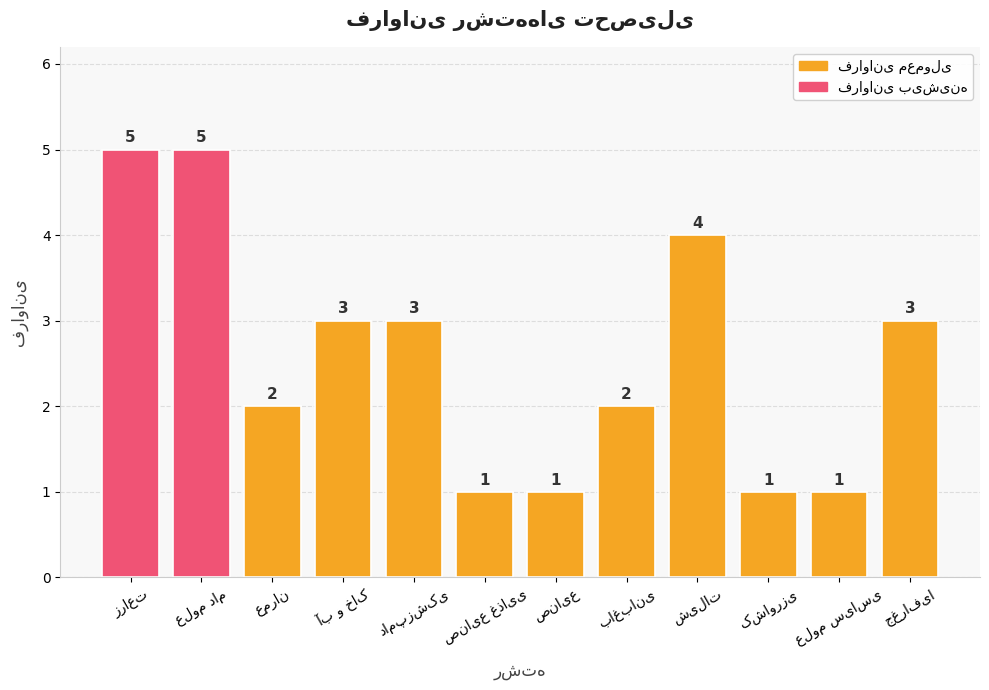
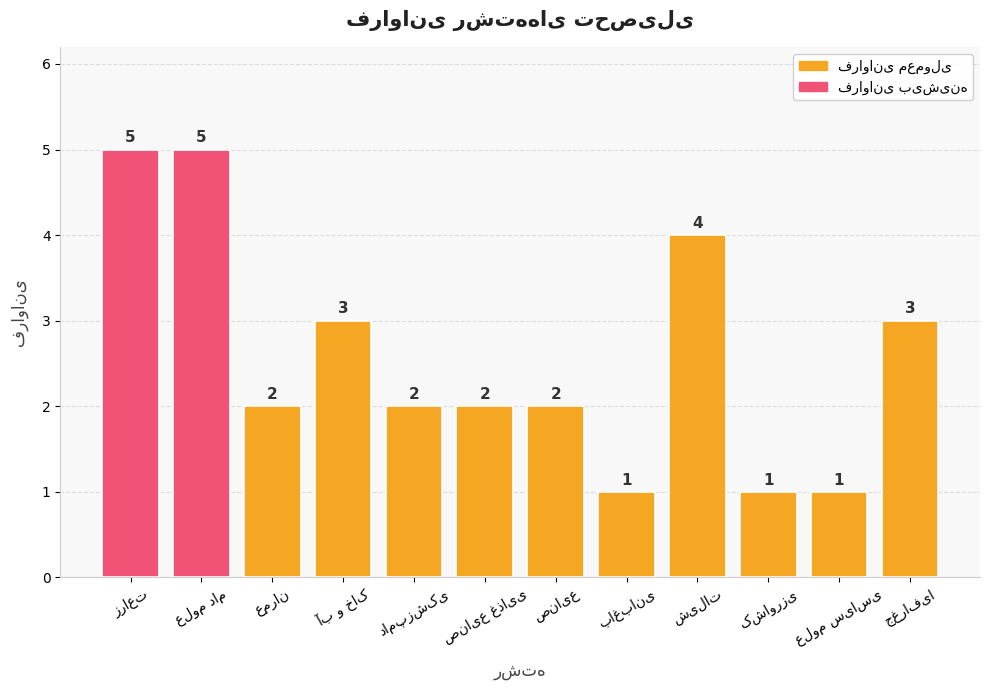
  {
    "زراعت": 5,
    "علوم دام": 5,
    "عمران": 2,
    "آب و خاک": 3,
-   "دامپزشکی": 3,
-   "صنایع غذایی": 1,
-   "صنایع": 1,
-   "باغبانی": 2,
+   "دامپزشکی": 2,
+   "صنایع غذایی": 2,
+   "صنایع": 2,
+   "باغبانی": 1,
    "شیلات": 4,
    "کشاورزی": 1,
    "علوم سیاسی": 1,
    "جغرافیا": 3
  }
